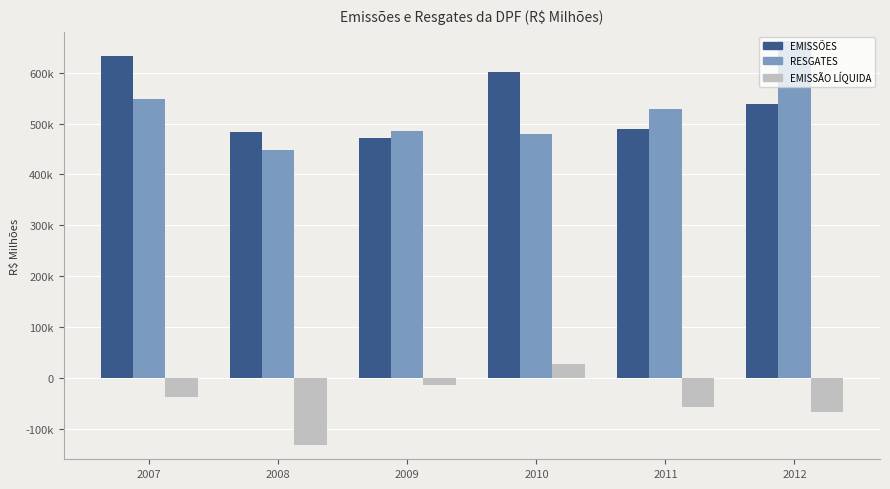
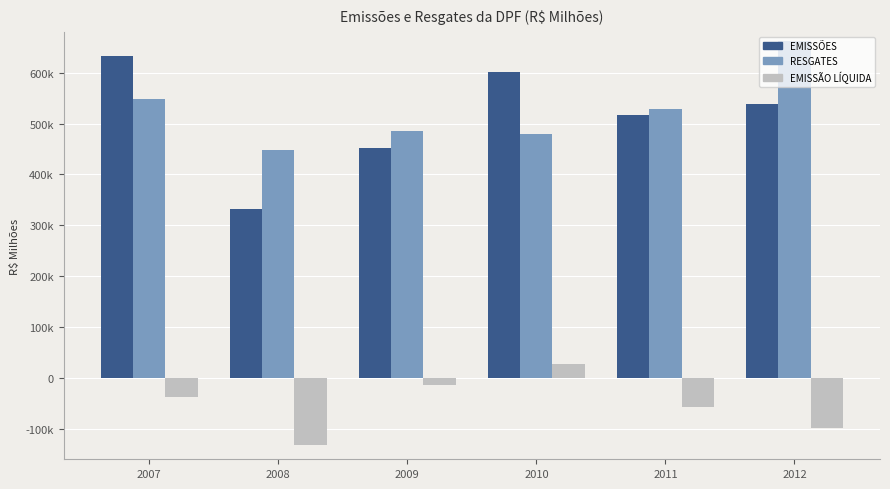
  {
    "EMISSÕES": {
      "2007": 630000,
-     "2008": 480000,
-     "2009": 470000,
+     "2008": 330000,
+     "2009": 450000,
      "2010": 600000,
-     "2011": 490000,
+     "2011": 520000,
      "2012": 540000
    },
    "RESGATES": {
      "2007": 550000,
      "2008": 450000,
      "2009": 480000,
      "2010": 480000,
      "2011": 530000
    },
    "EMISSÃO LÍQUIDA": {
      "2007": -40000,
      "2008": -130000,
      "2009": -10000,
      "2010": 30000,
      "2011": -60000,
-     "2012": -70000
+     "2012": -100000
    }
  }
